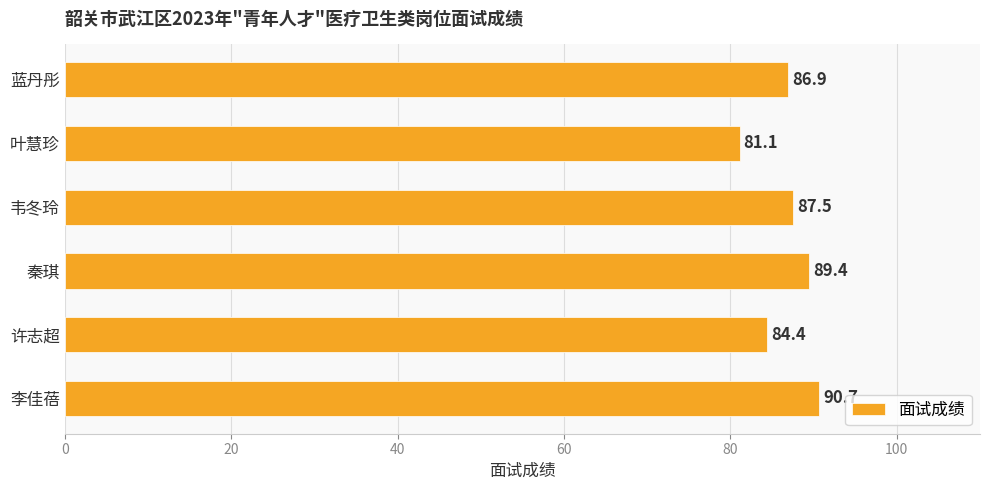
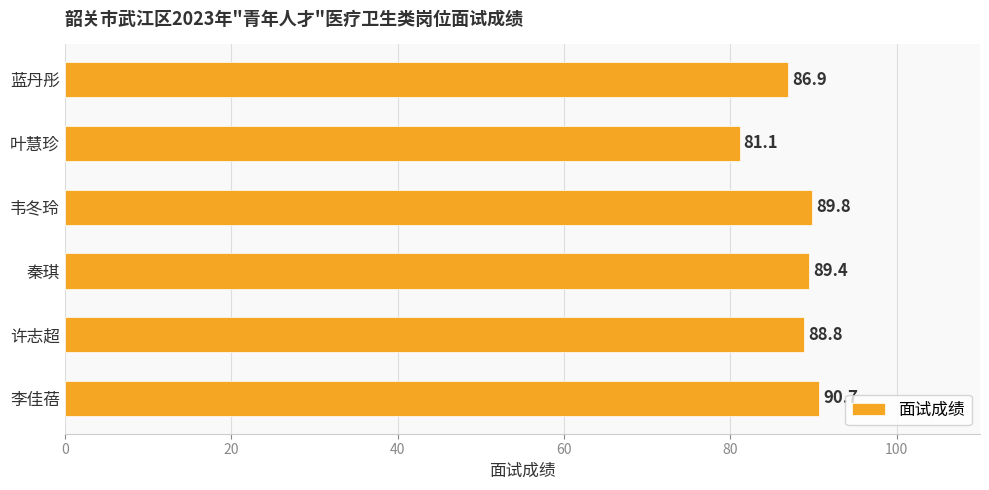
  {
    "蓝丹彤": 86.9,
    "叶慧珍": 81.1,
-   "韦冬玲": 87.5,
+   "韦冬玲": 89.8,
    "秦琪": 89.4,
-   "许志超": 84.4
+   "许志超": 88.8
  }
